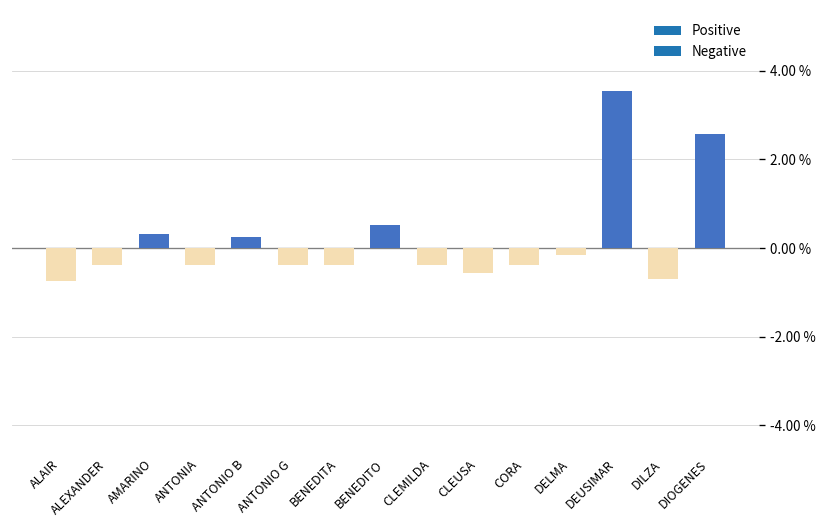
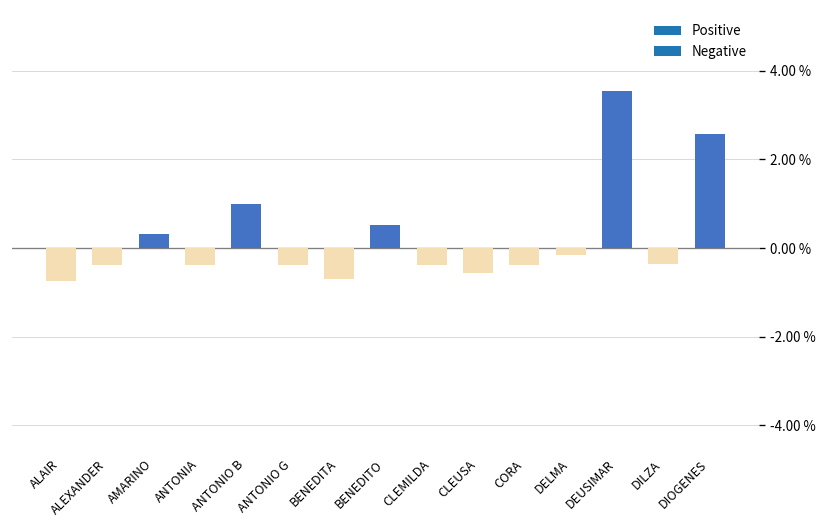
  {
    "ALAIR": "-0.7 %",
    "ALEXANDER": "-0.4 %",
    "AMARINO": "0.3 %",
    "ANTONIA": "-0.4 %",
-   "ANTONIO B": "0.2 %",
+   "ANTONIO B": "1.0 %",
    "ANTONIO G": "-0.4 %",
-   "BENEDITA": "-0.4 %",
+   "BENEDITA": "-0.7 %",
    "BENEDITO": "0.5 %",
    "CLEMILDA": "-0.4 %",
    "CLEUSA": "-0.6 %",
    "CORA": "-0.4 %",
    "DELMA": "-0.2 %",
    "DEUSIMAR": "3.6 %",
-   "DILZA": "-0.7 %",
+   "DILZA": "-0.4 %",
    "DIOGENES": "2.6 %"
  }
